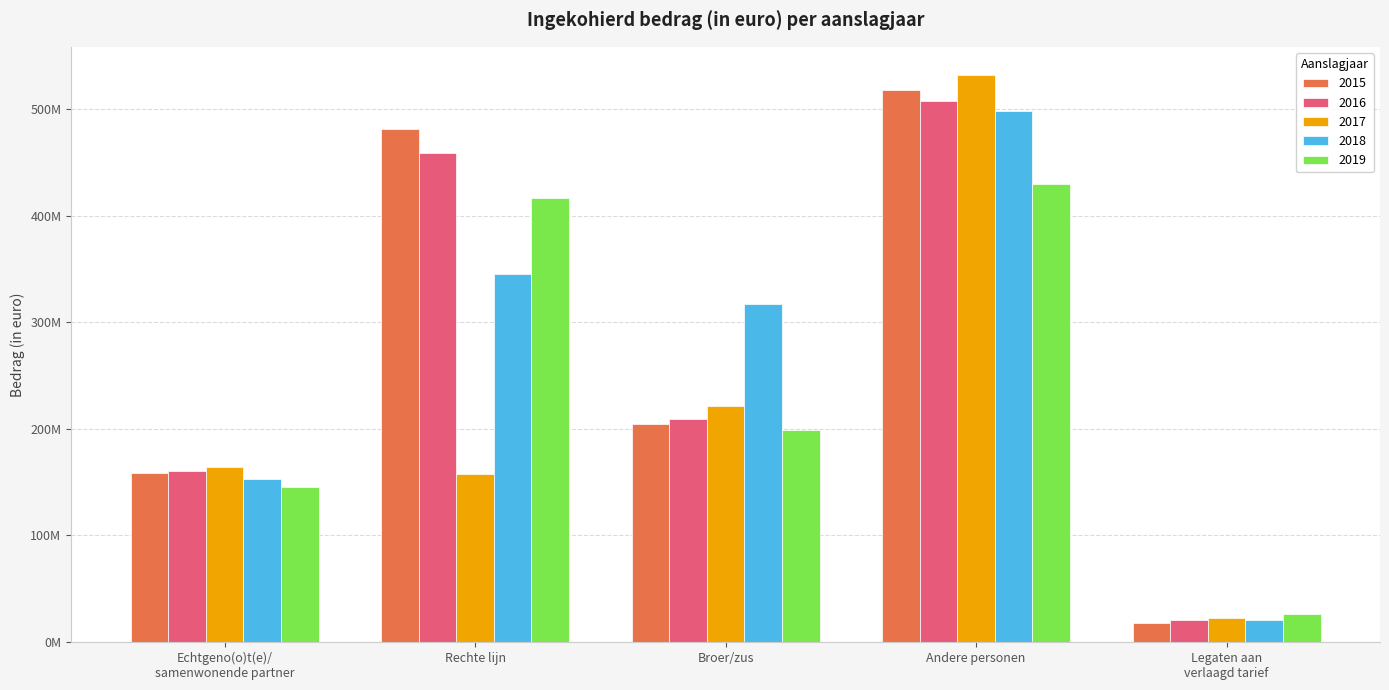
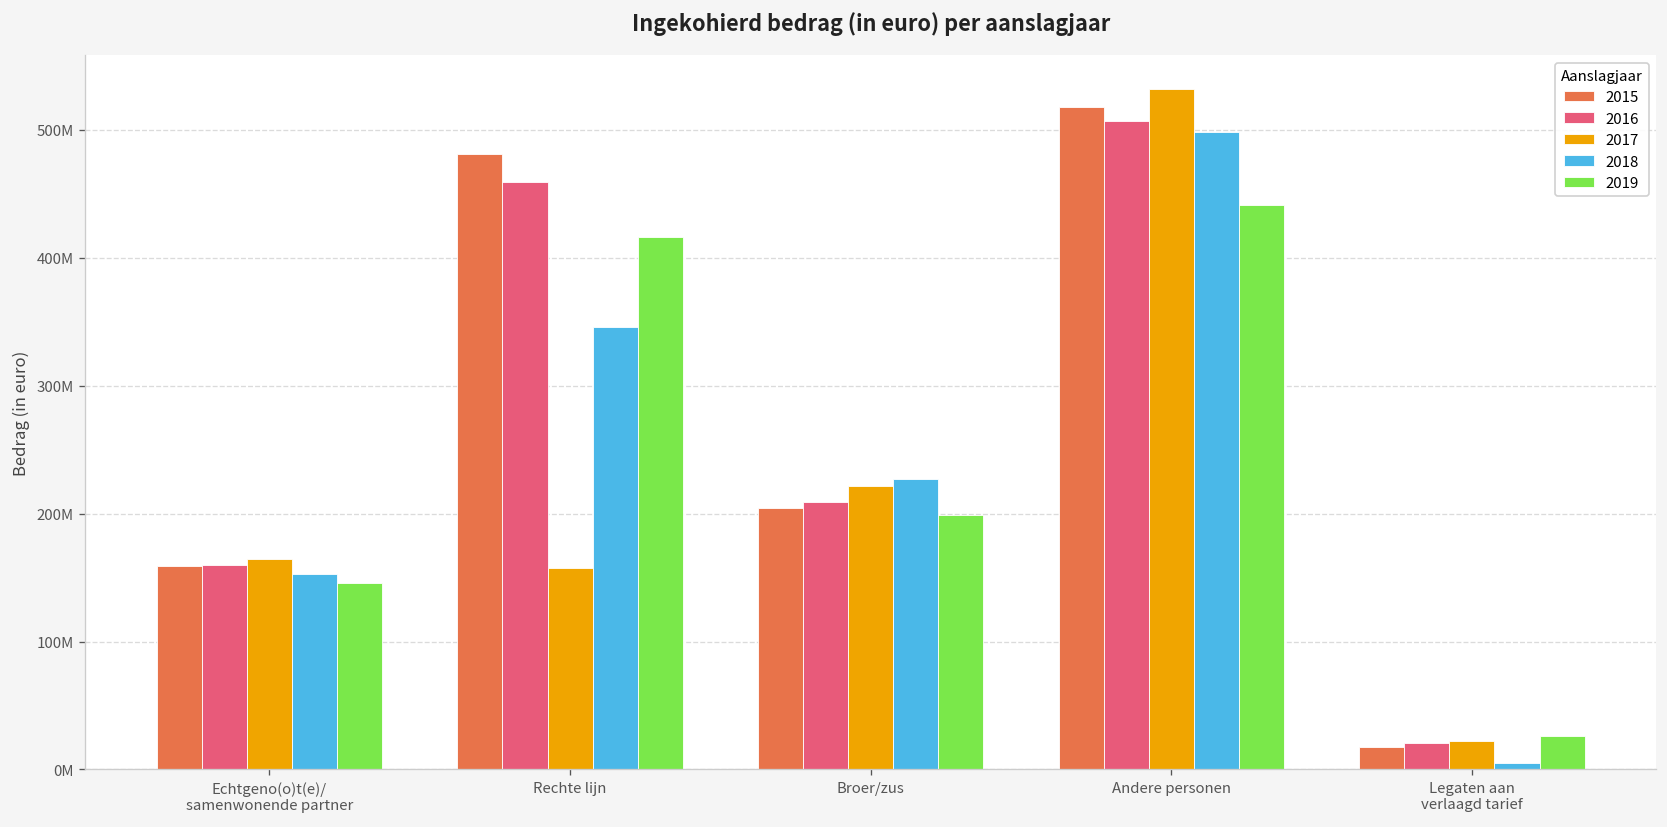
  {
    "2017": {
      "Echtgeno(o)t(e)/ samenwonende partner": 164000000,
      "Rechte lijn": 158000000,
      "Broer/zus": 222000000,
      "Andere personen": 532000000,
      "Legaten aan verlaagd tarief": 22000000
    },
    "2018": {
      "Echtgeno(o)t(e)/ samenwonende partner": 153000000,
      "Rechte lijn": 346000000,
-     "Broer/zus": 317000000,
+     "Broer/zus": 227000000,
      "Andere personen": 498000000,
-     "Legaten aan verlaagd tarief": 21000000
+     "Legaten aan verlaagd tarief": 5000000
    },
    "2019": {
      "Echtgeno(o)t(e)/ samenwonende partner": 146000000,
      "Rechte lijn": 416000000,
      "Broer/zus": 199000000,
-     "Andere personen": 430000000,
+     "Andere personen": 441000000,
      "Legaten aan verlaagd tarief": 26000000
    }
  }
